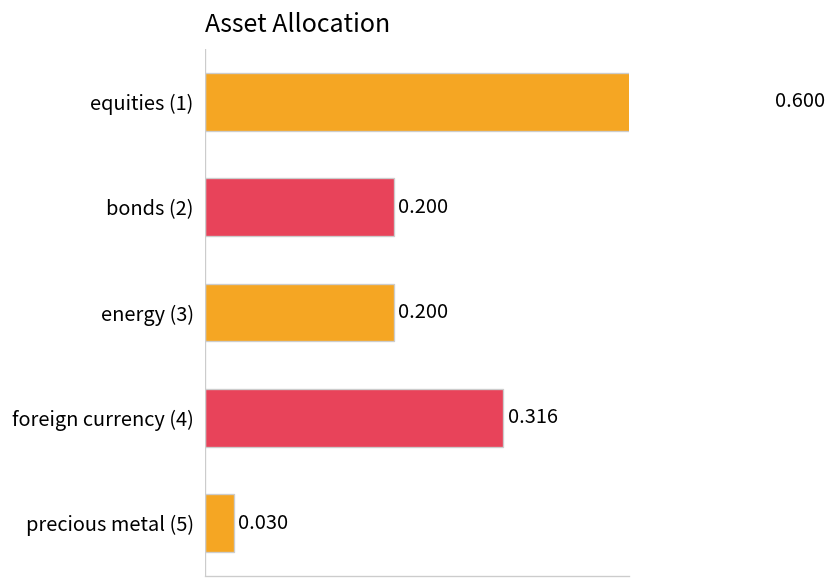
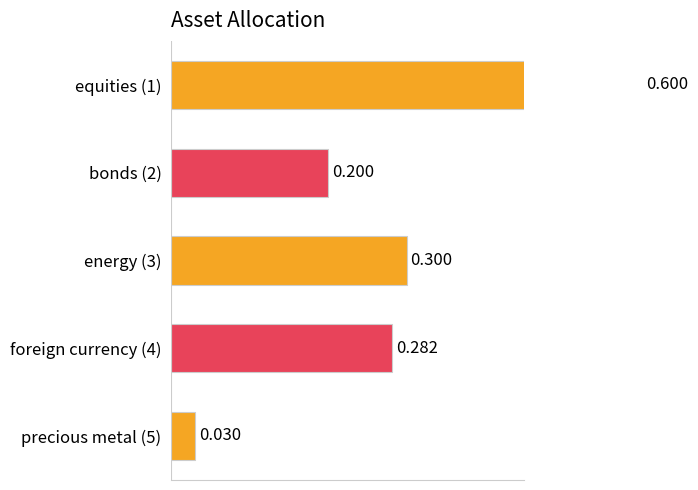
  {
    "bonds (2)": 0.200,
-   "energy (3)": 0.200,
-   "foreign currency (4)": 0.316,
+   "energy (3)": 0.300,
+   "foreign currency (4)": 0.282,
    "precious metal (5)": 0.030
  }
